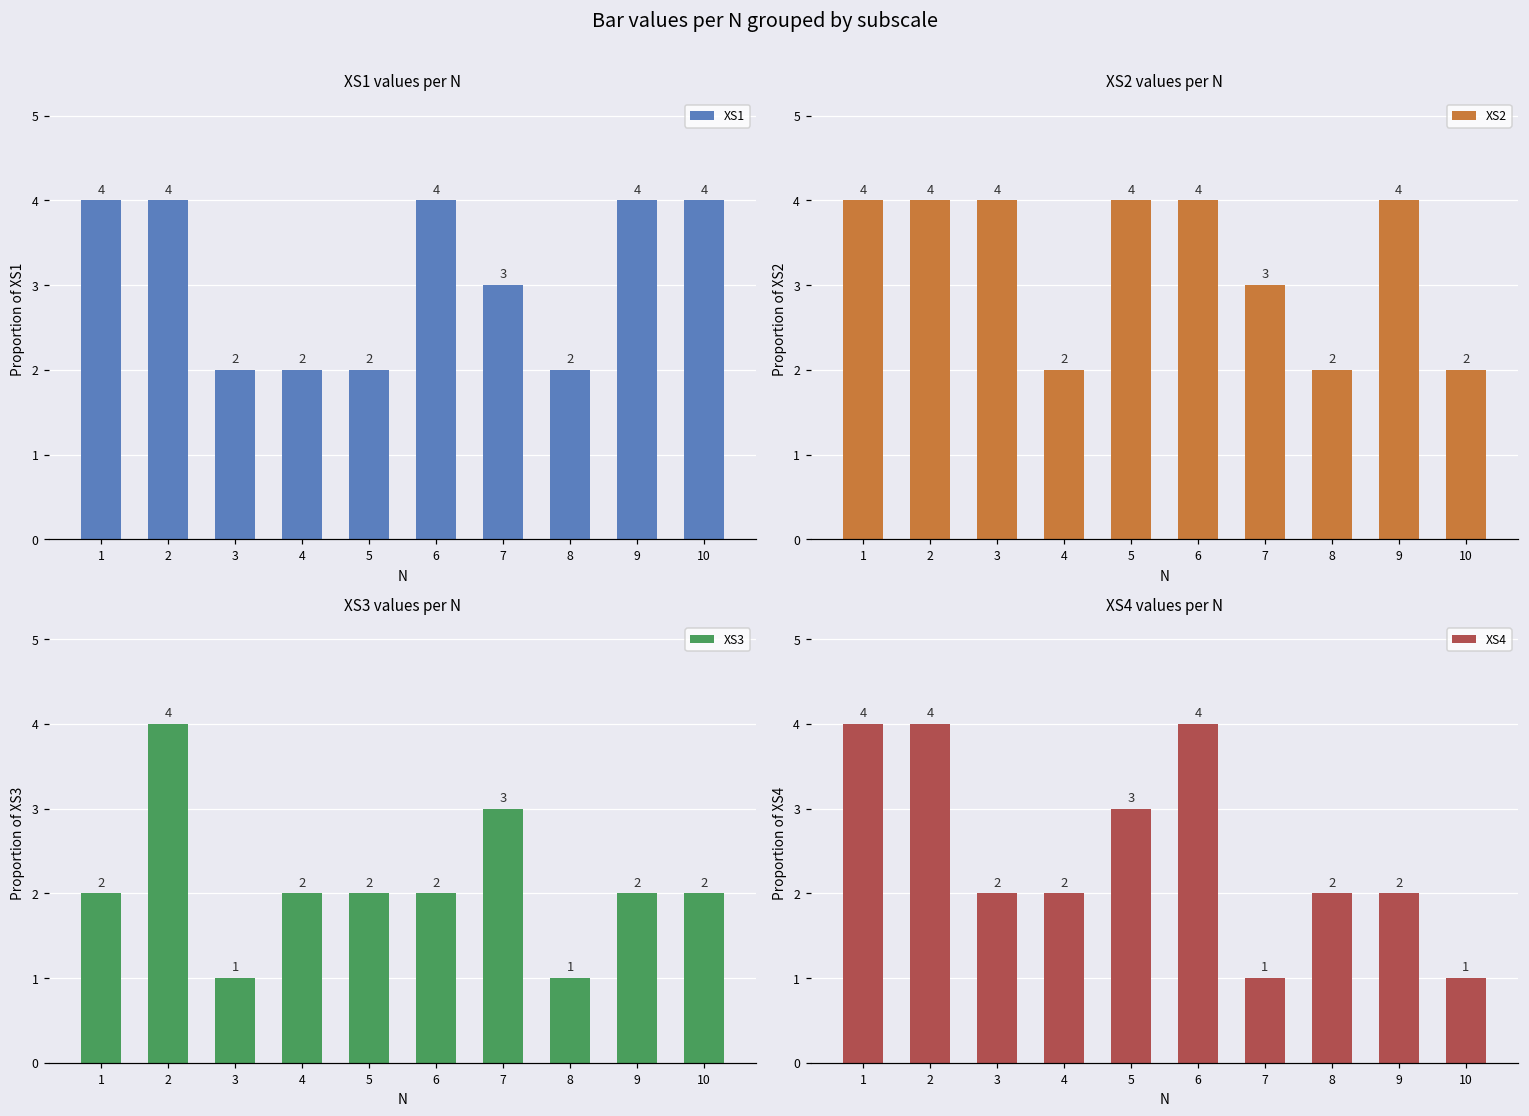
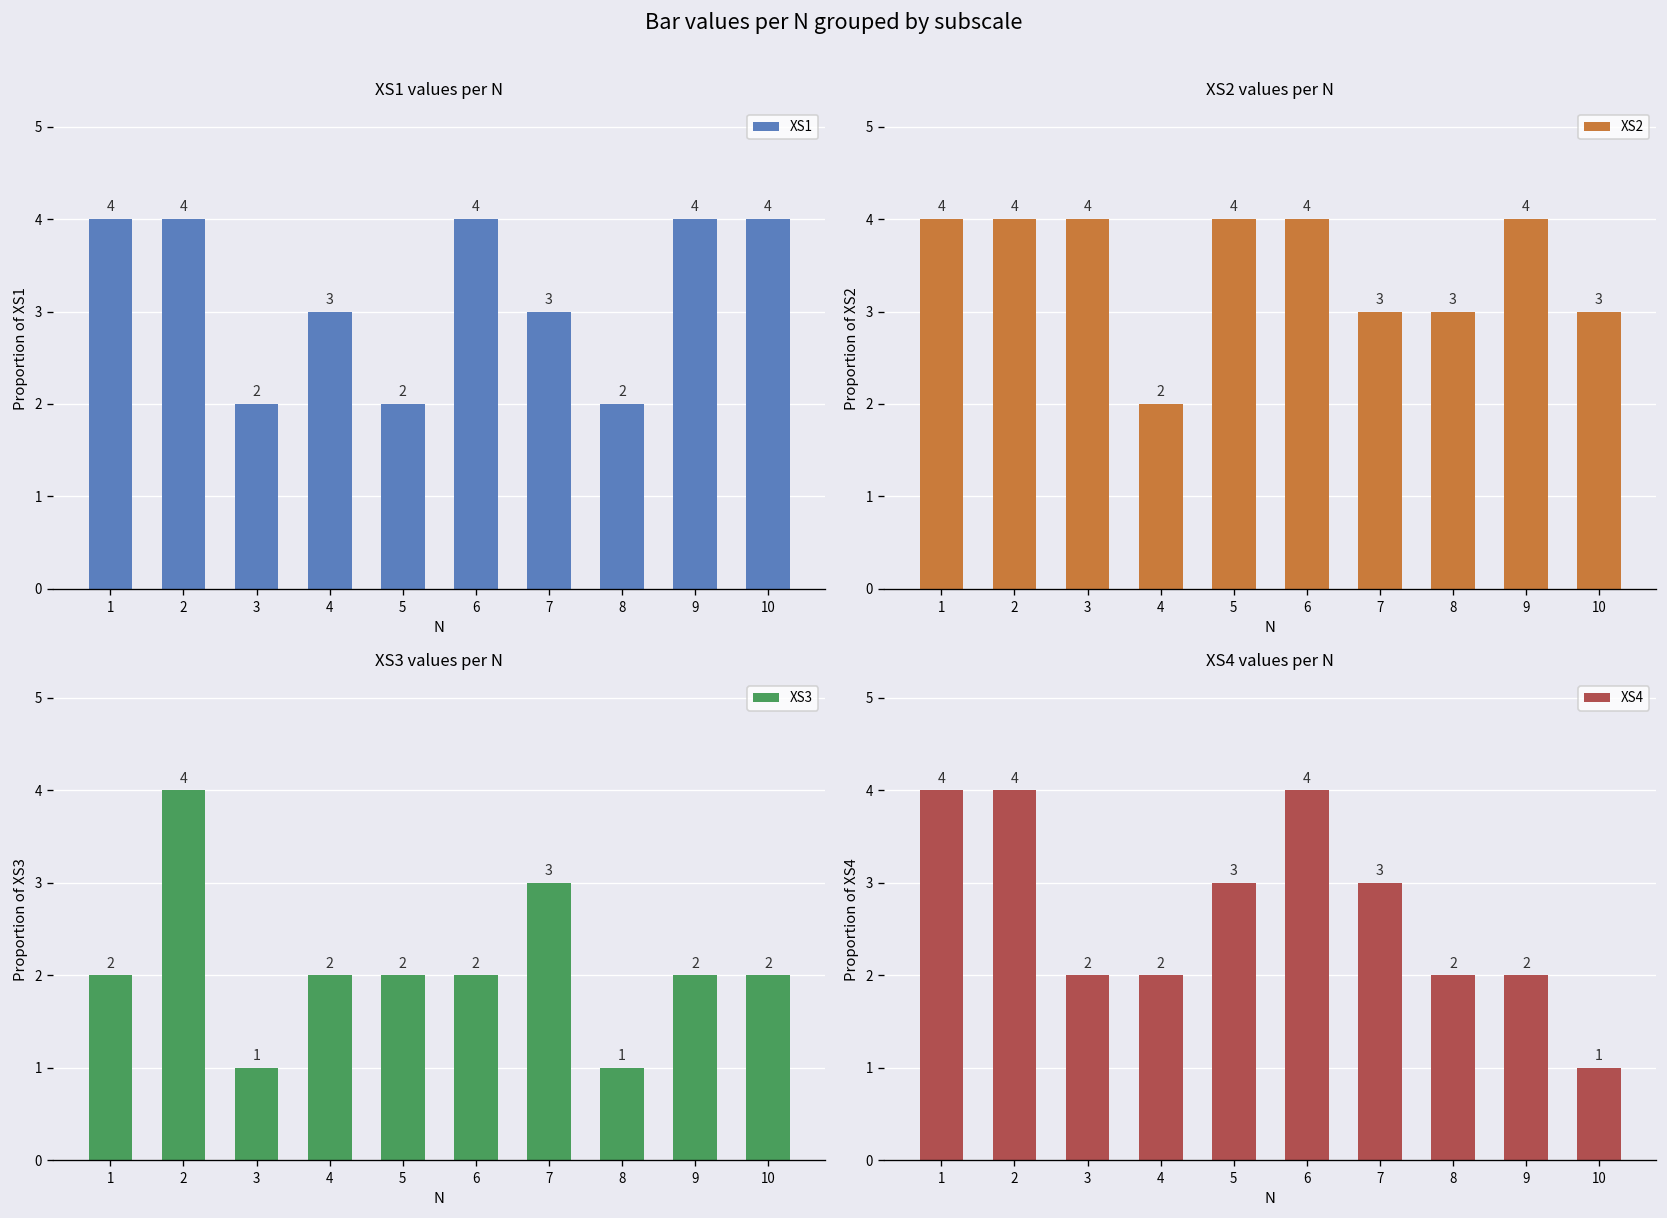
  {
    "XS1 values per N": {
      "1": 4,
      "2": 4,
      "3": 2,
-     "4": 2,
+     "4": 3,
      "5": 2,
      "6": 4,
      "7": 3,
      "8": 2,
      "9": 4,
      "10": 4
    },
    "XS2 values per N": {
      "1": 4,
      "2": 4,
      "3": 4,
      "4": 2,
      "5": 4,
      "6": 4,
      "7": 3,
-     "8": 2,
+     "8": 3,
      "9": 4,
-     "10": 2
+     "10": 3
    },
    "XS3 values per N": {
      "1": 2,
      "2": 4,
      "3": 1,
      "4": 2,
      "5": 2,
      "6": 2,
      "7": 3,
      "8": 1,
      "9": 2,
      "10": 2
    },
    "XS4 values per N": {
      "1": 4,
      "2": 4,
      "3": 2,
      "4": 2,
      "5": 3,
      "6": 4,
-     "7": 1,
+     "7": 3,
      "8": 2,
      "9": 2,
      "10": 1
    }
  }
